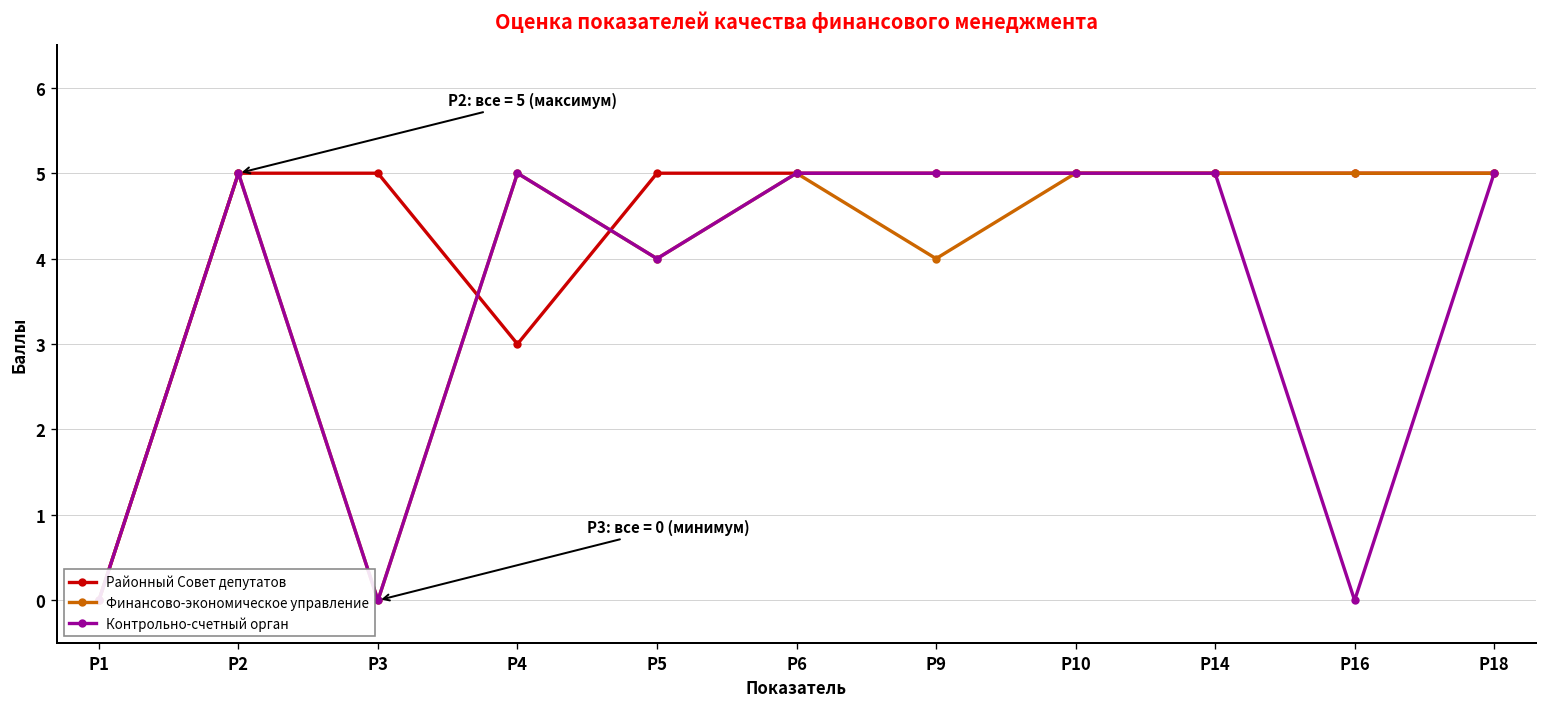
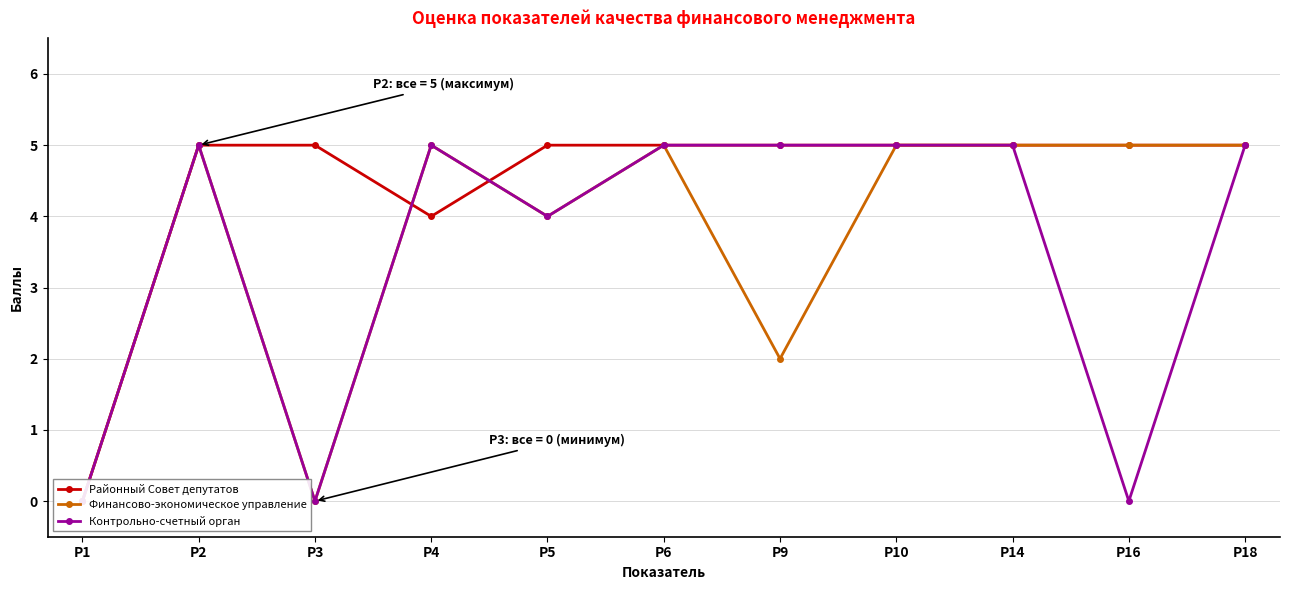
  {
    "Районный Совет депутатов": {
-     "Р4": 3,
+     "Р4": 4,
      "Р5": 5
    },
    "Финансово-экономическое управление": {
-     "Р9": 4
+     "Р9": 2
    },
    "Контрольно-счетный орган": {
      "Р16": 0
    }
  }
